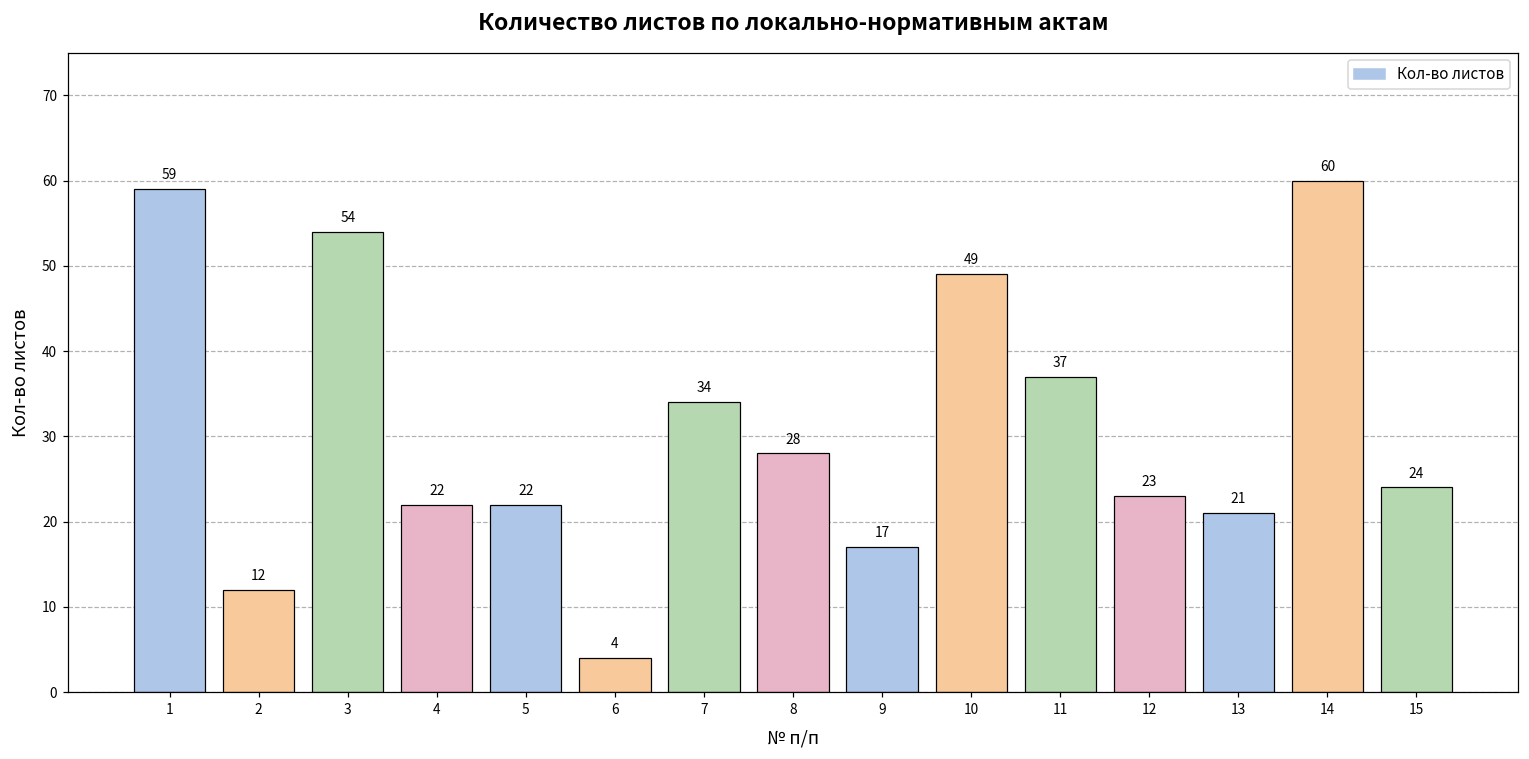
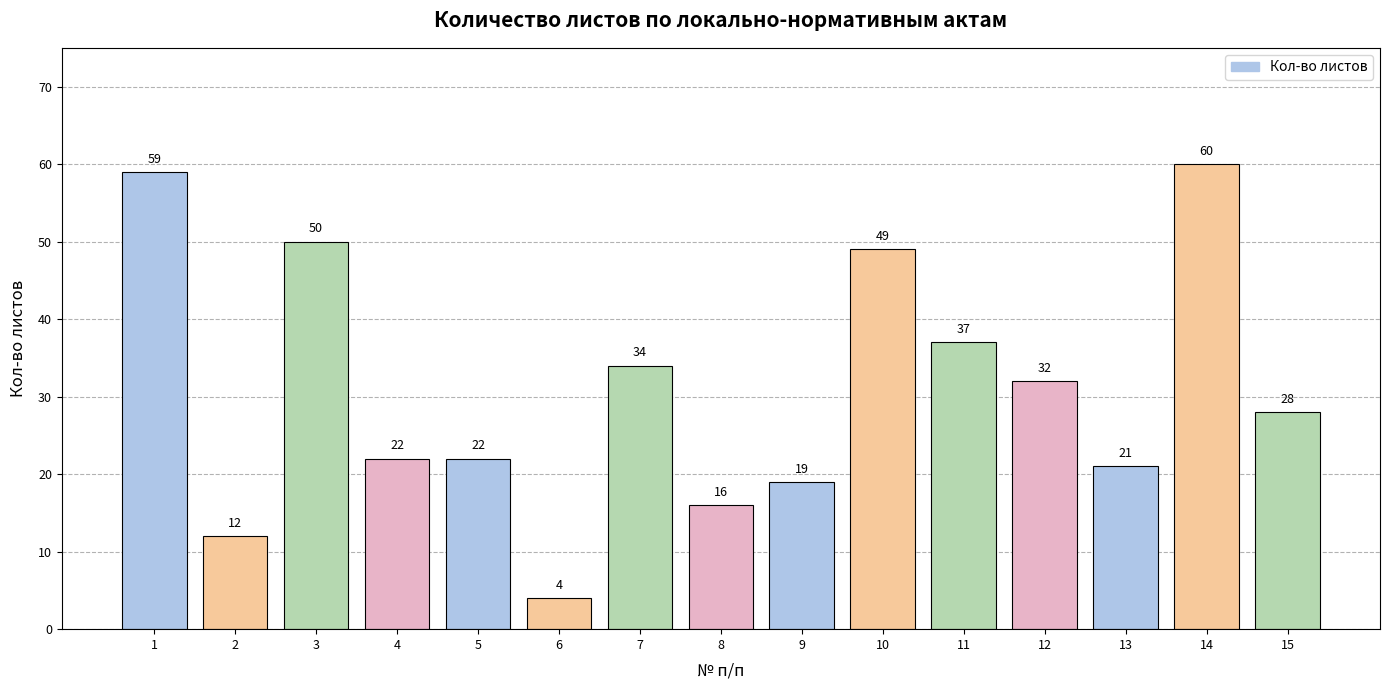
  {
    "1": 59,
    "2": 12,
-   "3": 54,
+   "3": 50,
    "4": 22,
    "5": 22,
    "6": 4,
    "7": 34,
-   "8": 28,
-   "9": 17,
+   "8": 16,
+   "9": 19,
    "10": 49,
    "11": 37,
-   "12": 23,
+   "12": 32,
    "13": 21,
    "14": 60,
-   "15": 24
+   "15": 28
  }
